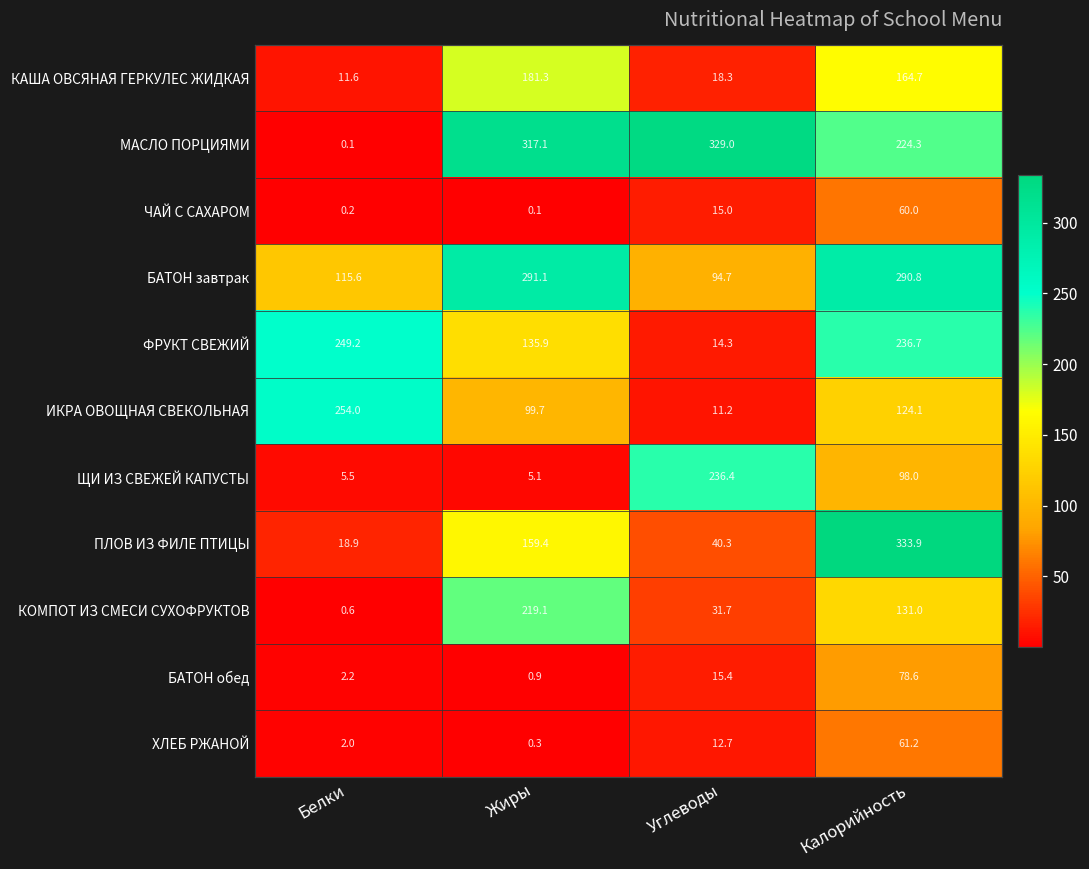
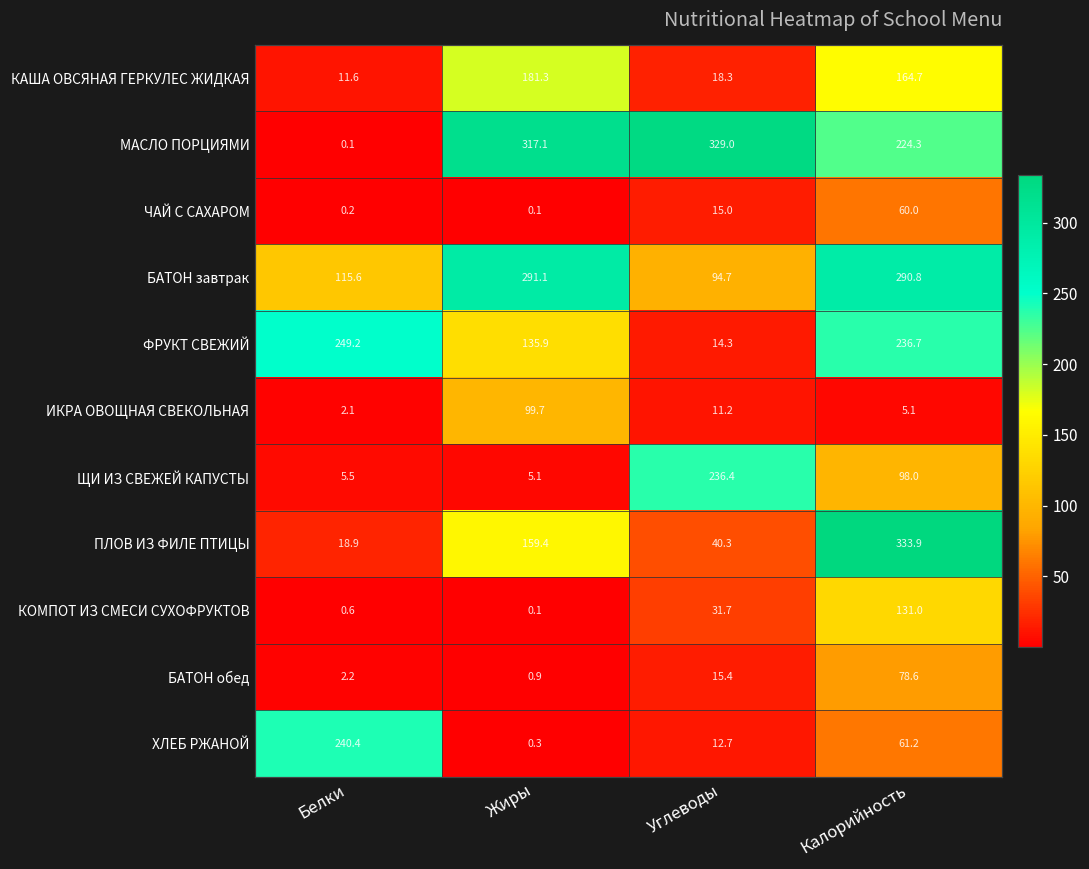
  {
    "КАША ОВСЯНАЯ ГЕРКУЛЕС ЖИДКАЯ": {
      "Белки": 11.6,
      "Жиры": 181.3,
      "Углеводы": 18.3,
      "Калорийность": 164.7
    },
    "МАСЛО ПОРЦИЯМИ": {
      "Белки": 0.1,
      "Жиры": 317.1,
      "Углеводы": 329.0,
      "Калорийность": 224.3
    },
    "ЧАЙ С САХАРОМ": {
      "Белки": 0.2,
      "Жиры": 0.1,
      "Углеводы": 15.0,
      "Калорийность": 60.0
    },
    "БАТОН завтрак": {
      "Белки": 115.6,
      "Жиры": 291.1,
      "Углеводы": 94.7,
      "Калорийность": 290.8
    },
    "ФРУКТ СВЕЖИЙ": {
      "Белки": 249.2,
      "Жиры": 135.9,
      "Углеводы": 14.3,
      "Калорийность": 236.7
    },
    "ИКРА ОВОЩНАЯ СВЕКОЛЬНАЯ": {
-     "Белки": 254.0,
+     "Белки": 2.1,
      "Жиры": 99.7,
      "Углеводы": 11.2,
-     "Калорийность": 124.1
+     "Калорийность": 5.1
    },
    "ЩИ ИЗ СВЕЖЕЙ КАПУСТЫ": {
      "Белки": 5.5,
      "Жиры": 5.1,
      "Углеводы": 236.4,
      "Калорийность": 98.0
    },
    "ПЛОВ ИЗ ФИЛЕ ПТИЦЫ": {
      "Белки": 18.9,
      "Жиры": 159.4,
      "Углеводы": 40.3,
      "Калорийность": 333.9
    },
    "КОМПОТ ИЗ СМЕСИ СУХОФРУКТОВ": {
      "Белки": 0.6,
-     "Жиры": 219.1,
+     "Жиры": 0.1,
      "Углеводы": 31.7,
      "Калорийность": 131.0
    },
    "БАТОН обед": {
      "Белки": 2.2,
      "Жиры": 0.9,
      "Углеводы": 15.4,
      "Калорийность": 78.6
    },
    "ХЛЕБ РЖАНОЙ": {
-     "Белки": 2.0,
+     "Белки": 240.4,
      "Жиры": 0.3,
      "Углеводы": 12.7,
      "Калорийность": 61.2
    }
  }
